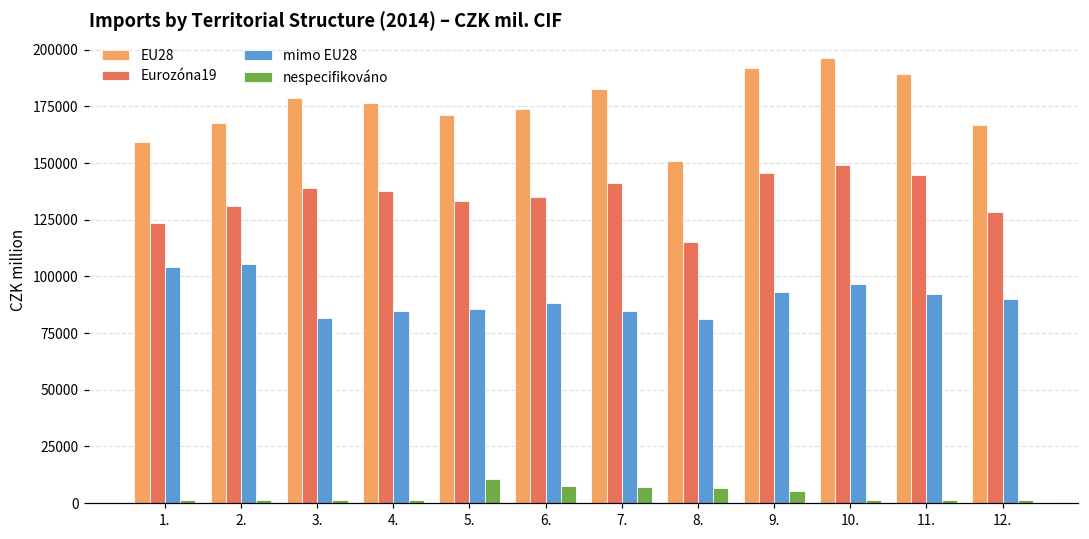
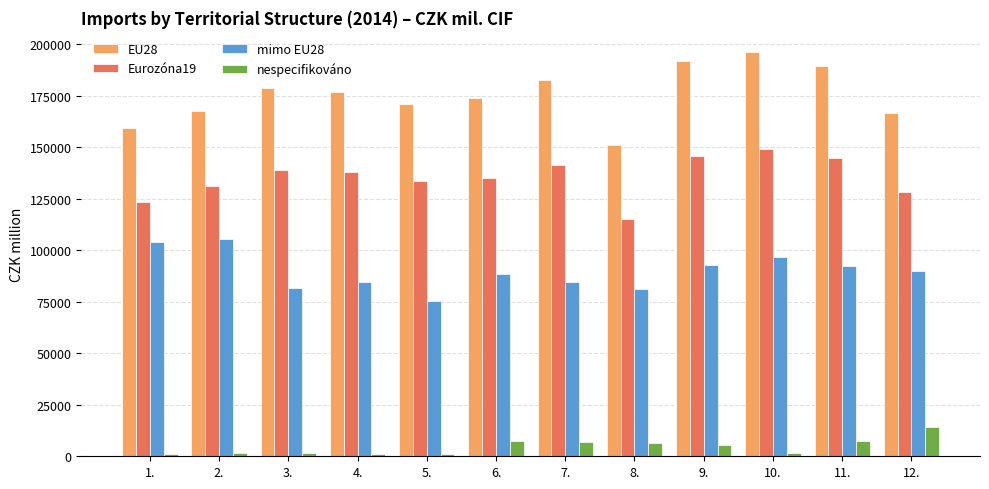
  {
    "mimo EU28": {
      "1.": 104000,
      "2.": 105000,
      "3.": 82000,
      "4.": 85000,
-     "5.": 86000,
+     "5.": 75000,
      "6.": 88000,
      "7.": 85000,
      "8.": 81000,
      "9.": 93000,
      "10.": 97000,
      "11.": 92000,
      "12.": 90000
    },
    "nespecifikováno": {
      "1.": 1000,
      "2.": 1000,
      "3.": 1000,
-     "5.": 10000,
+     "5.": 1000,
      "6.": 7000,
      "7.": 7000,
      "8.": 7000,
      "9.": 5000,
      "10.": 2000,
-     "11.": 1000,
-     "12.": 1000
+     "11.": 7000,
+     "12.": 14000
    }
  }
